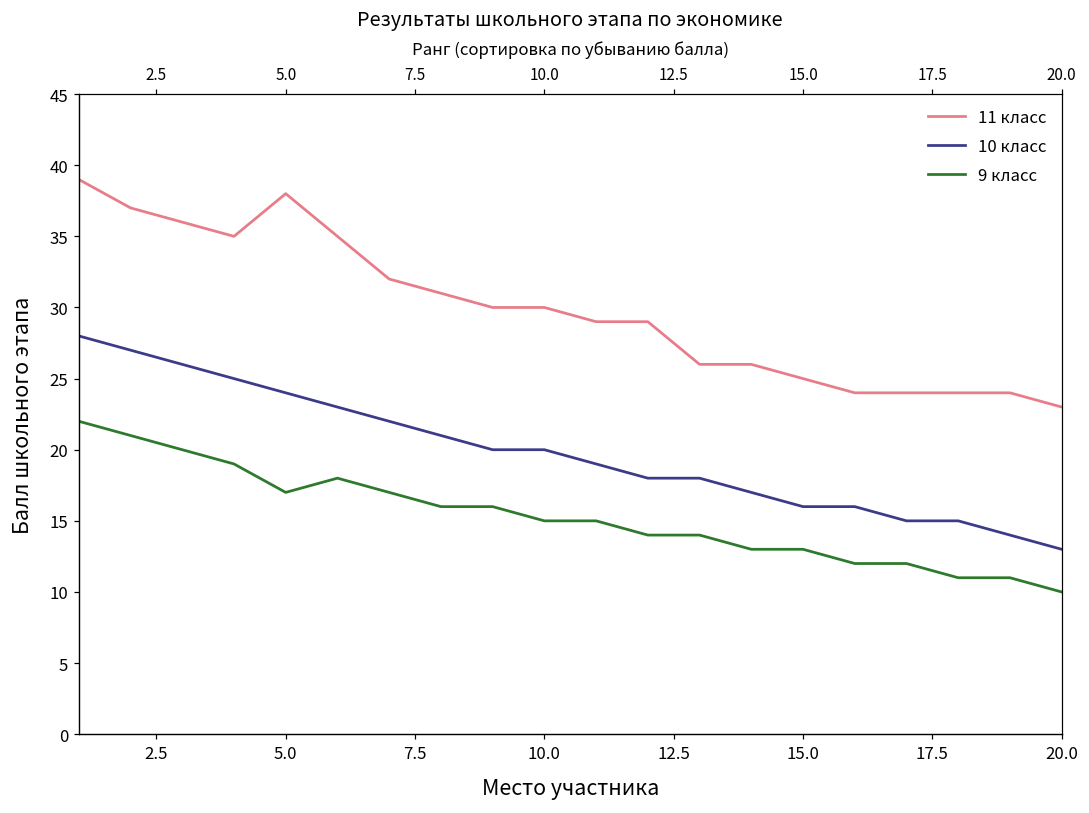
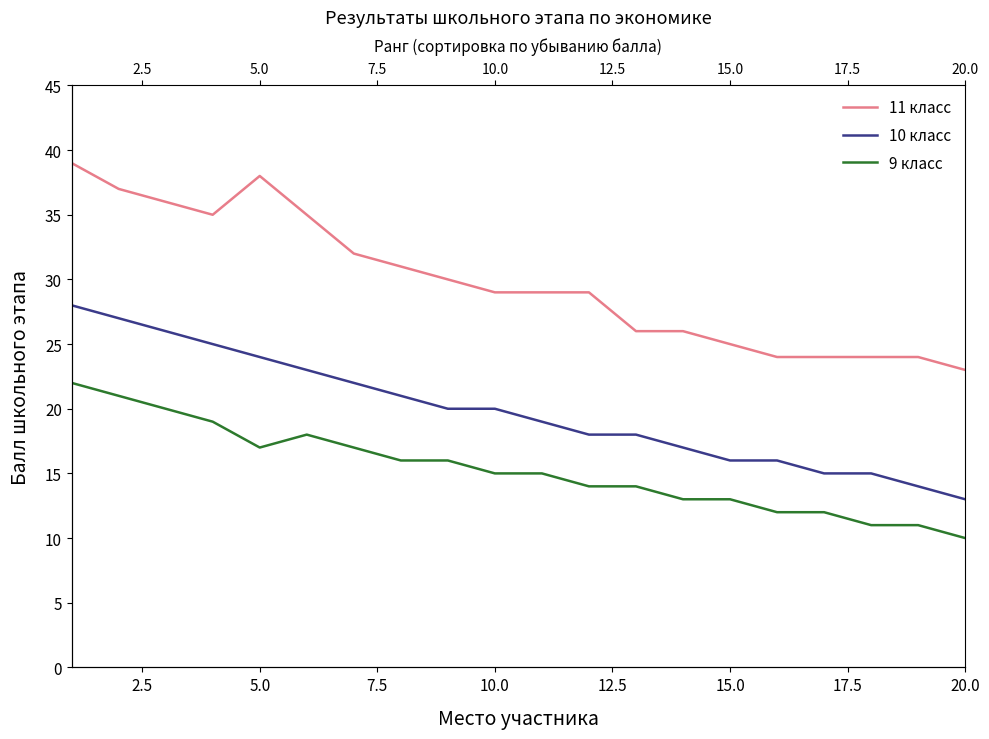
  {
    "11 класс": {
      "5.0": 38,
-     "10.0": 30,
+     "10.0": 29,
      "15.0": 25,
      "20.0": 23
    },
    "10 класс": {
      "5.0": 24,
      "10.0": 20,
      "15.0": 16,
      "20.0": 13
    },
    "9 класс": {
      "5.0": 17,
      "10.0": 15,
      "15.0": 13,
      "20.0": 10
    }
  }
